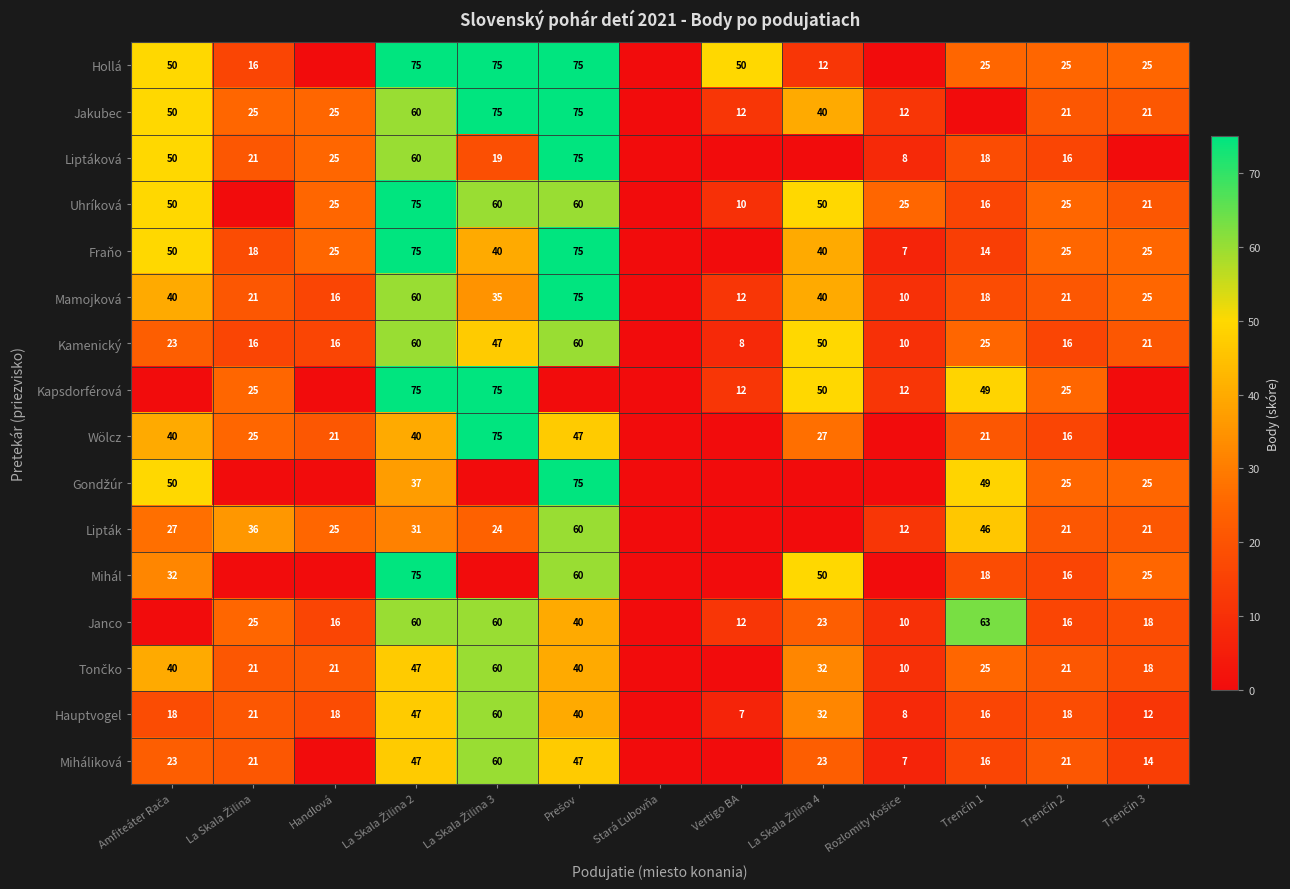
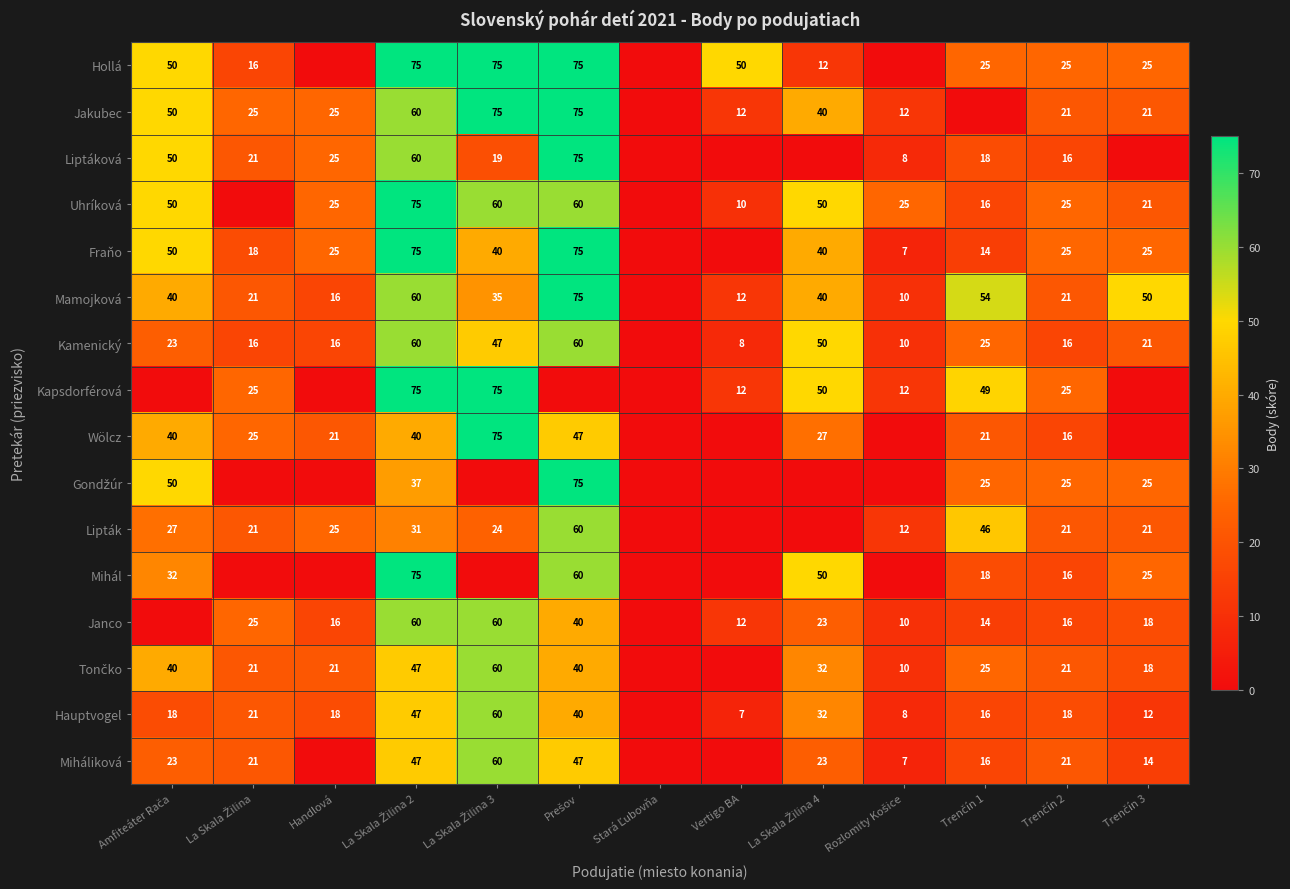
  {
    "Hollá": {
      "Amfiteáter Rača": 50,
      "La Skala Žilina": 16,
      "La Skala Žilina 2": 75,
      "La Skala Žilina 3": 75,
      "Prešov": 75,
      "Vertigo BA": 50,
      "La Skala Žilina 4": 12,
      "Trenčín 1": 25,
      "Trenčín 2": 25,
      "Trenčín 3": 25
    },
    "Jakubec": {
      "Amfiteáter Rača": 50,
      "La Skala Žilina": 25,
      "Handlová": 25,
      "La Skala Žilina 2": 60,
      "La Skala Žilina 3": 75,
      "Prešov": 75,
      "Vertigo BA": 12,
      "La Skala Žilina 4": 40,
      "Rozlomity Košice": 12,
      "Trenčín 2": 21,
      "Trenčín 3": 21
    },
    "Liptáková": {
      "Amfiteáter Rača": 50,
      "La Skala Žilina": 21,
      "Handlová": 25,
      "La Skala Žilina 2": 60,
      "La Skala Žilina 3": 19,
      "Prešov": 75,
      "Rozlomity Košice": 8,
      "Trenčín 1": 18,
      "Trenčín 2": 16
    },
    "Uhríková": {
      "Amfiteáter Rača": 50,
      "Handlová": 25,
      "La Skala Žilina 2": 75,
      "La Skala Žilina 3": 60,
      "Prešov": 60,
      "Vertigo BA": 10,
      "La Skala Žilina 4": 50,
      "Rozlomity Košice": 25,
      "Trenčín 1": 16,
      "Trenčín 2": 25,
      "Trenčín 3": 21
    },
    "Fraňo": {
      "Amfiteáter Rača": 50,
      "La Skala Žilina": 18,
      "Handlová": 25,
      "La Skala Žilina 2": 75,
      "La Skala Žilina 3": 40,
      "Prešov": 75,
      "La Skala Žilina 4": 40,
      "Rozlomity Košice": 7,
      "Trenčín 1": 14,
      "Trenčín 2": 25,
      "Trenčín 3": 25
    },
    "Mamojková": {
      "Amfiteáter Rača": 40,
      "La Skala Žilina": 21,
      "Handlová": 16,
      "La Skala Žilina 2": 60,
      "La Skala Žilina 3": 35,
      "Prešov": 75,
      "Vertigo BA": 12,
      "La Skala Žilina 4": 40,
      "Rozlomity Košice": 10,
-     "Trenčín 1": 18,
+     "Trenčín 1": 54,
      "Trenčín 2": 21,
-     "Trenčín 3": 25
+     "Trenčín 3": 50
    },
    "Kamenický": {
      "Amfiteáter Rača": 23,
      "La Skala Žilina": 16,
      "Handlová": 16,
      "La Skala Žilina 2": 60,
      "La Skala Žilina 3": 47,
      "Prešov": 60,
      "Vertigo BA": 8,
      "La Skala Žilina 4": 50,
      "Rozlomity Košice": 10,
      "Trenčín 1": 25,
      "Trenčín 2": 16,
      "Trenčín 3": 21
    },
    "Kapsdorférová": {
      "La Skala Žilina": 25,
      "La Skala Žilina 2": 75,
      "La Skala Žilina 3": 75,
      "Vertigo BA": 12,
      "La Skala Žilina 4": 50,
      "Rozlomity Košice": 12,
      "Trenčín 1": 49,
      "Trenčín 2": 25
    },
    "Wölcz": {
      "Amfiteáter Rača": 40,
      "La Skala Žilina": 25,
      "Handlová": 21,
      "La Skala Žilina 2": 40,
      "La Skala Žilina 3": 75,
      "Prešov": 47,
      "La Skala Žilina 4": 27,
      "Trenčín 1": 21,
      "Trenčín 2": 16
    },
    "Gondžúr": {
      "Amfiteáter Rača": 50,
      "La Skala Žilina 2": 37,
      "Prešov": 75,
-     "Trenčín 1": 49,
+     "Trenčín 1": 25,
      "Trenčín 2": 25,
      "Trenčín 3": 25
    },
    "Lipták": {
      "Amfiteáter Rača": 27,
-     "La Skala Žilina": 36,
+     "La Skala Žilina": 21,
      "Handlová": 25,
      "La Skala Žilina 2": 31,
      "La Skala Žilina 3": 24,
      "Prešov": 60,
      "Rozlomity Košice": 12,
      "Trenčín 1": 46,
      "Trenčín 2": 21,
      "Trenčín 3": 21
    },
    "Mihál": {
      "Amfiteáter Rača": 32,
      "La Skala Žilina 2": 75,
      "Prešov": 60,
      "La Skala Žilina 4": 50,
      "Trenčín 1": 18,
      "Trenčín 2": 16,
      "Trenčín 3": 25
    },
    "Janco": {
      "La Skala Žilina": 25,
      "Handlová": 16,
      "La Skala Žilina 2": 60,
      "La Skala Žilina 3": 60,
      "Prešov": 40,
      "Vertigo BA": 12,
      "La Skala Žilina 4": 23,
      "Rozlomity Košice": 10,
-     "Trenčín 1": 63,
+     "Trenčín 1": 14,
      "Trenčín 2": 16,
      "Trenčín 3": 18
    },
    "Tončko": {
      "Amfiteáter Rača": 40,
      "La Skala Žilina": 21,
      "Handlová": 21,
      "La Skala Žilina 2": 47,
      "La Skala Žilina 3": 60,
      "Prešov": 40,
      "La Skala Žilina 4": 32,
      "Rozlomity Košice": 10,
      "Trenčín 1": 25,
      "Trenčín 2": 21,
      "Trenčín 3": 18
    },
    "Hauptvogel": {
      "Amfiteáter Rača": 18,
      "La Skala Žilina": 21,
      "Handlová": 18,
      "La Skala Žilina 2": 47,
      "La Skala Žilina 3": 60,
      "Prešov": 40,
      "Vertigo BA": 7,
      "La Skala Žilina 4": 32,
      "Rozlomity Košice": 8,
      "Trenčín 1": 16,
      "Trenčín 2": 18,
      "Trenčín 3": 12
    },
    "Miháliková": {
      "Amfiteáter Rača": 23,
      "La Skala Žilina": 21,
      "La Skala Žilina 2": 47,
      "La Skala Žilina 3": 60,
      "Prešov": 47,
      "La Skala Žilina 4": 23,
      "Rozlomity Košice": 7,
      "Trenčín 1": 16,
      "Trenčín 2": 21,
      "Trenčín 3": 14
    }
  }
